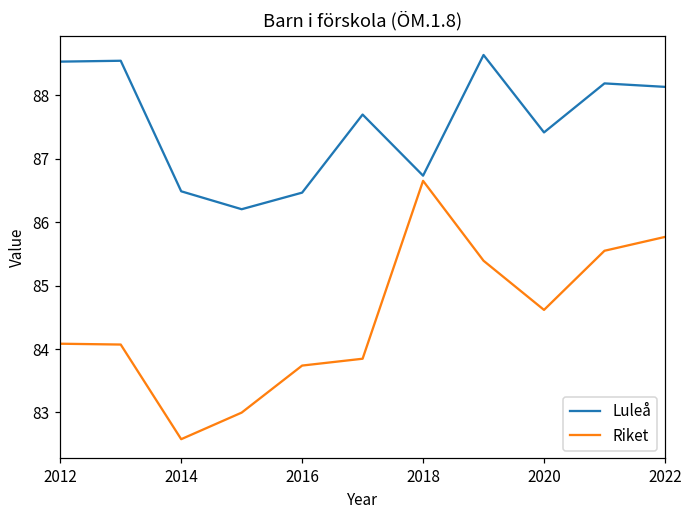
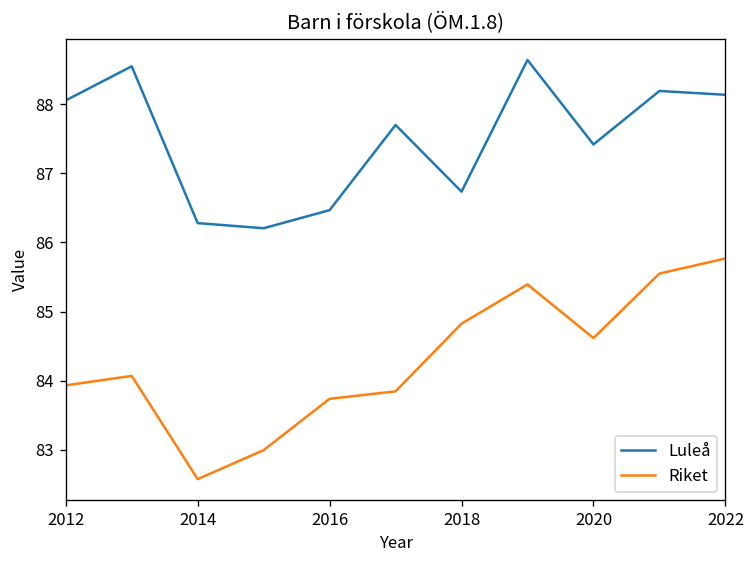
  {
    "Luleå": {
-     "2012": 88.5,
-     "2014": 86.5,
+     "2012": 88.1,
+     "2014": 86.3,
      "2016": 86.5,
      "2018": 86.7,
      "2020": 87.4,
      "2022": 88.1
    },
    "Riket": {
-     "2012": 84.1,
+     "2012": 83.9,
      "2014": 82.6,
      "2016": 83.7,
-     "2018": 86.7,
+     "2018": 84.8,
      "2020": 84.6,
      "2022": 85.8
    }
  }
